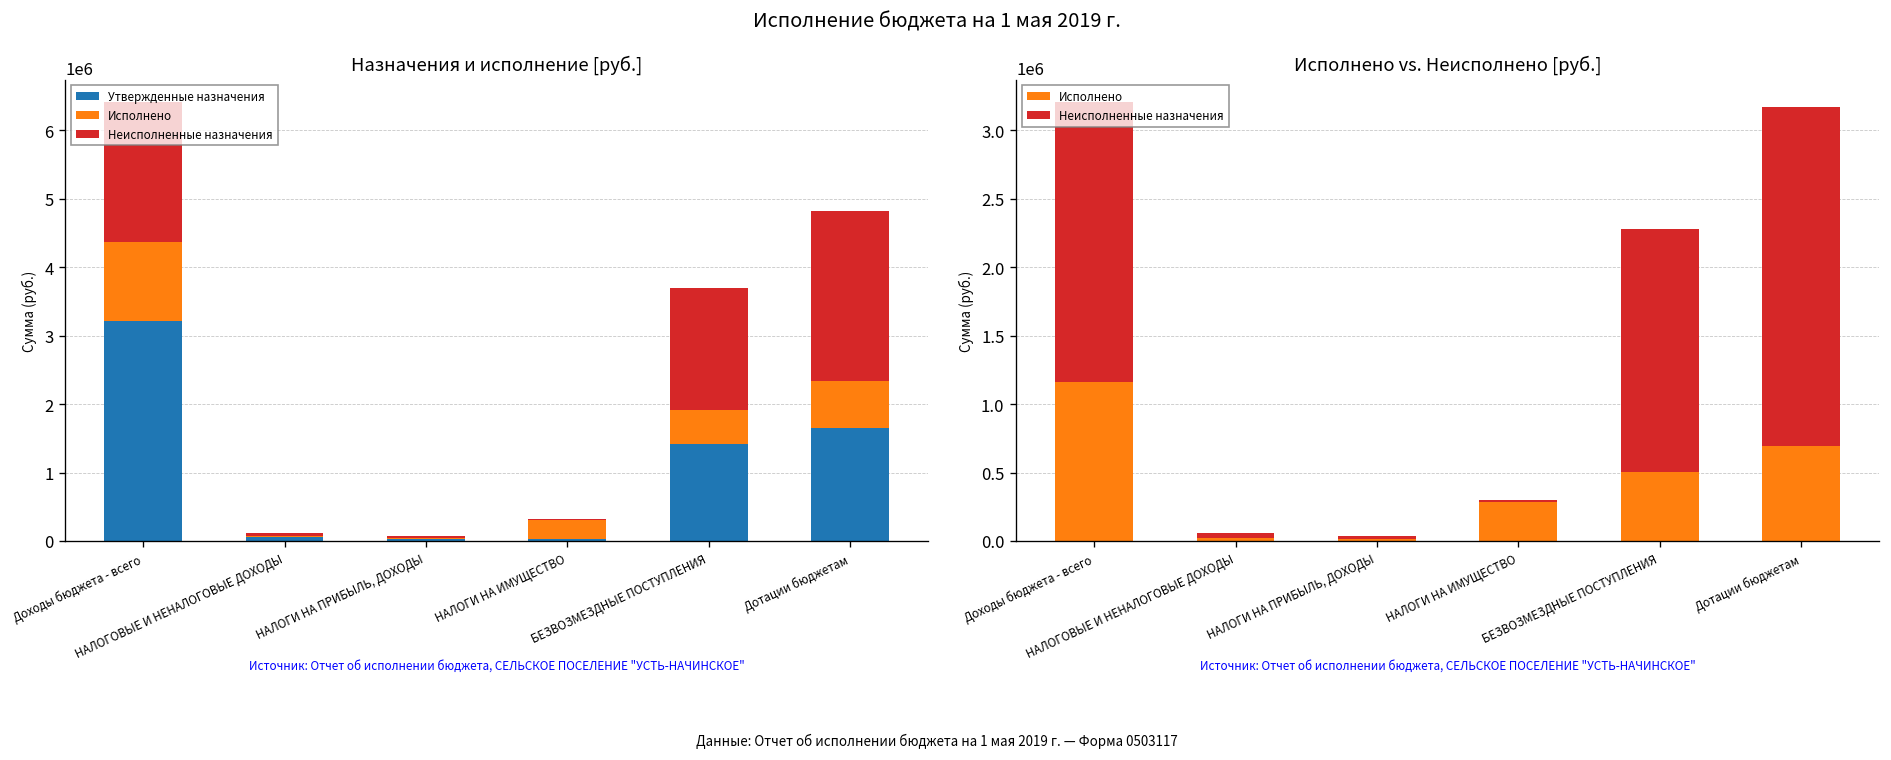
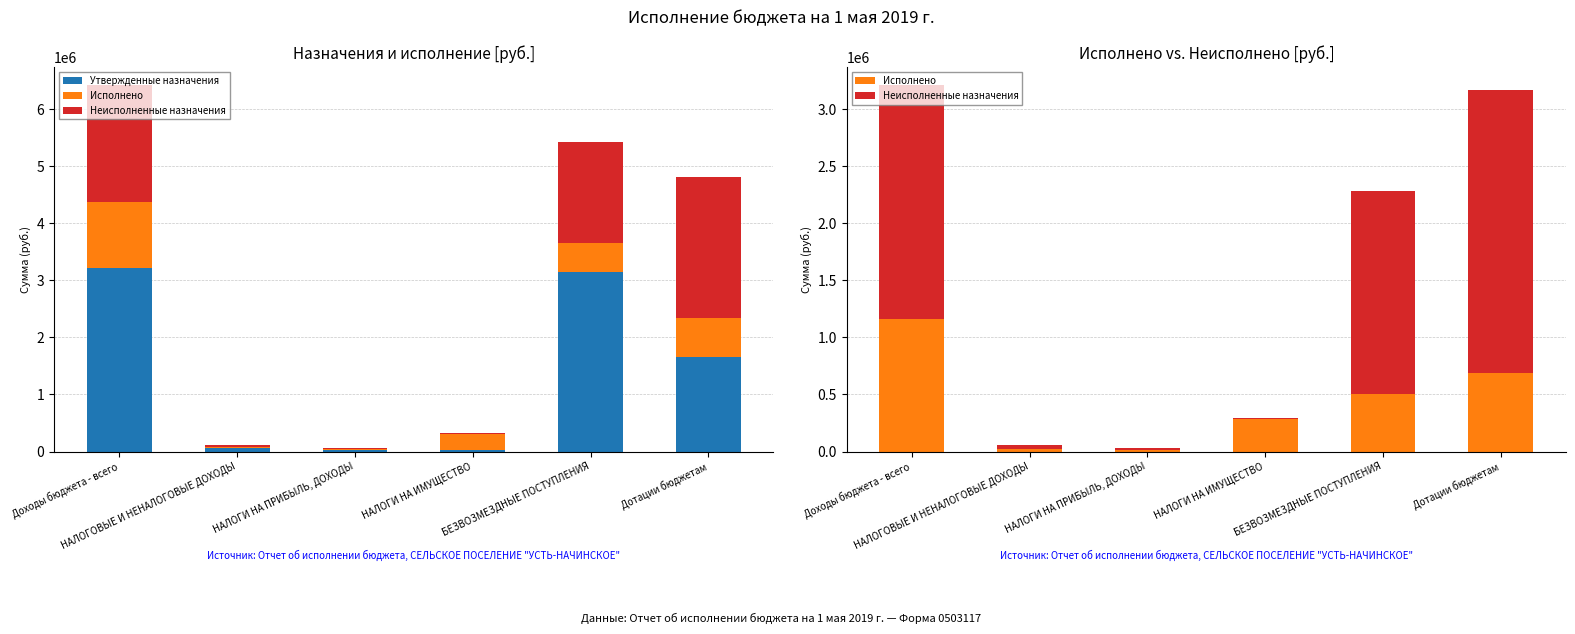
  {
    "Назначения и исполнение [руб.]": {
      "Утвержденные назначения": {
        "Доходы бюджета - всего": 3200000,
        "НАЛОГОВЫЕ И НЕНАЛОГОВЫЕ ДОХОДЫ": 100000,
-       "БЕЗВОЗМЕЗДНЫЕ ПОСТУПЛЕНИЯ": 1400000,
+       "БЕЗВОЗМЕЗДНЫЕ ПОСТУПЛЕНИЯ": 3200000,
        "Дотации бюджетам": 1700000
      },
      "Исполнено": {
        "Доходы бюджета - всего": 1200000,
        "НАЛОГИ НА ИМУЩЕСТВО": 300000,
        "БЕЗВОЗМЕЗДНЫЕ ПОСТУПЛЕНИЯ": 500000,
        "Дотации бюджетам": 700000
      },
      "Неисполненные назначения": {
        "БЕЗВОЗМЕЗДНЫЕ ПОСТУПЛЕНИЯ": 1800000,
        "Дотации бюджетам": 2500000
      }
    },
    "Исполнено vs. Неисполнено [руб.]": {
      "Исполнено": {
        "Доходы бюджета - всего": 1160000,
        "НАЛОГОВЫЕ И НЕНАЛОГОВЫЕ ДОХОДЫ": 20000,
        "НАЛОГИ НА ИМУЩЕСТВО": 290000,
        "БЕЗВОЗМЕЗДНЫЕ ПОСТУПЛЕНИЯ": 500000,
        "Дотации бюджетам": 690000
      },
      "Неисполненные назначения": {
        "НАЛОГОВЫЕ И НЕНАЛОГОВЫЕ ДОХОДЫ": 30000,
        "БЕЗВОЗМЕЗДНЫЕ ПОСТУПЛЕНИЯ": 1780000,
        "Дотации бюджетам": 2480000
      }
    }
  }
